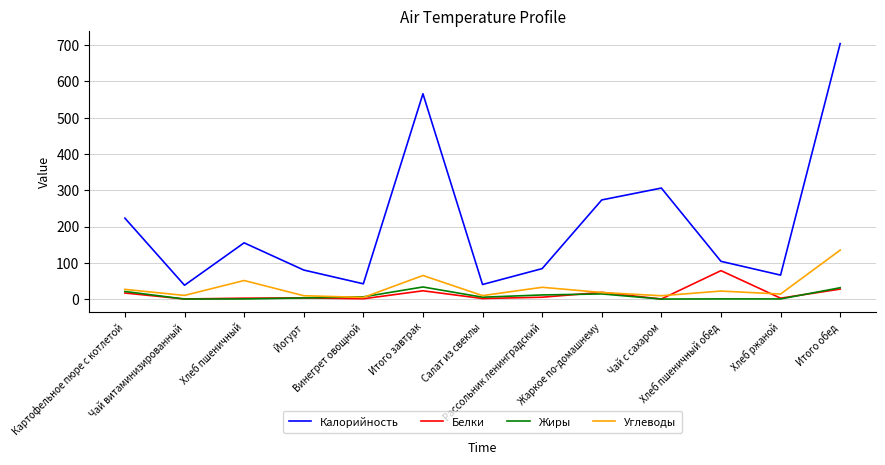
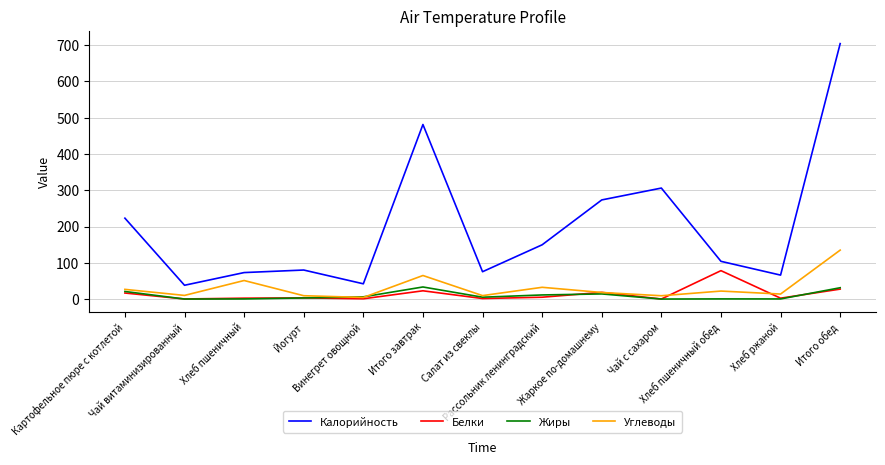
  {
    "Калорийность": {
      "Картофельное пюре с котлетой": 220,
      "Чай витаминизированный": 40,
-     "Хлеб пшеничный": 160,
+     "Хлеб пшеничный": 70,
      "Йогурт": 80,
      "Винегрет овощной": 40,
-     "Итого завтрак": 570,
-     "Салат из свеклы": 40,
-     "Рассольник ленинградский": 80,
+     "Итого завтрак": 480,
+     "Салат из свеклы": 80,
+     "Рассольник ленинградский": 150,
      "Жаркое по-домашнему": 270,
      "Чай с сахаром": 310,
      "Хлеб пшеничный обед": 100,
      "Хлеб ржаной": 70,
      "Итого обед": 700
    },
    "Белки": {
      "Итого завтрак": 20,
      "Хлеб пшеничный обед": 80
    },
    "Жиры": {
      "Итого завтрак": 30,
      "Хлеб пшеничный обед": 0
    },
    "Углеводы": {
      "Чай витаминизированный": 10,
      "Хлеб пшеничный": 50,
      "Итого завтрак": 60,
      "Рассольник ленинградский": 30,
      "Чай с сахаром": 10,
      "Хлеб пшеничный обед": 20,
      "Хлеб ржаной": 10,
      "Итого обед": 130
    }
  }
